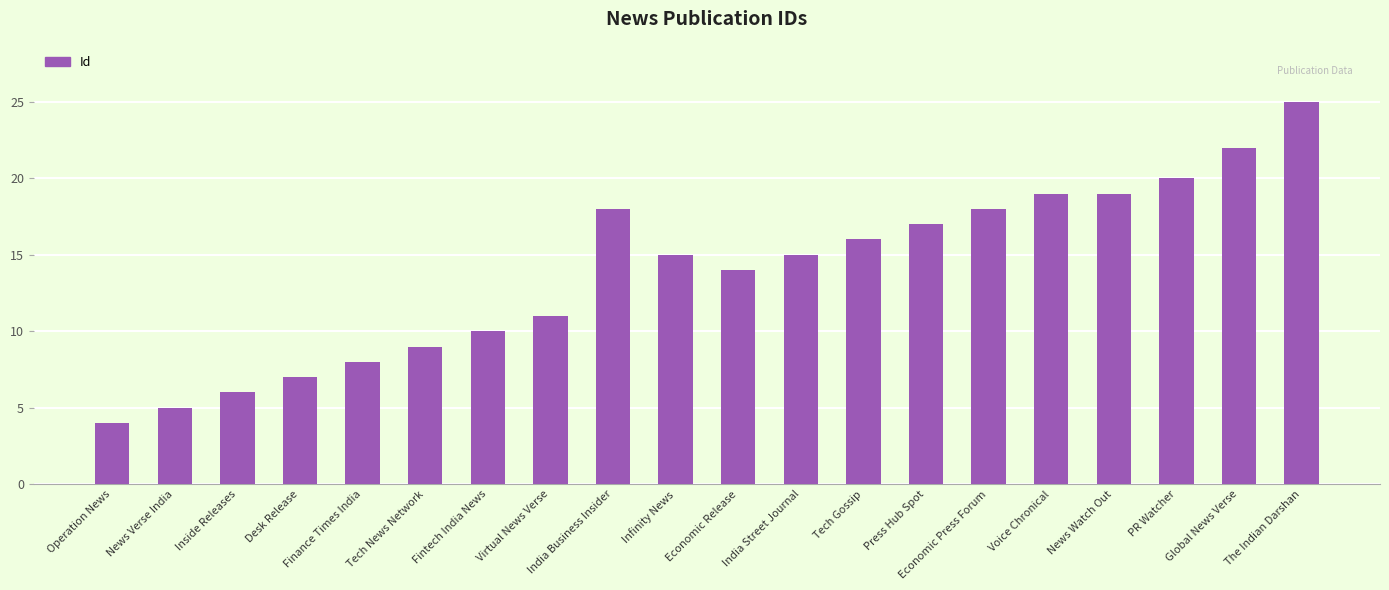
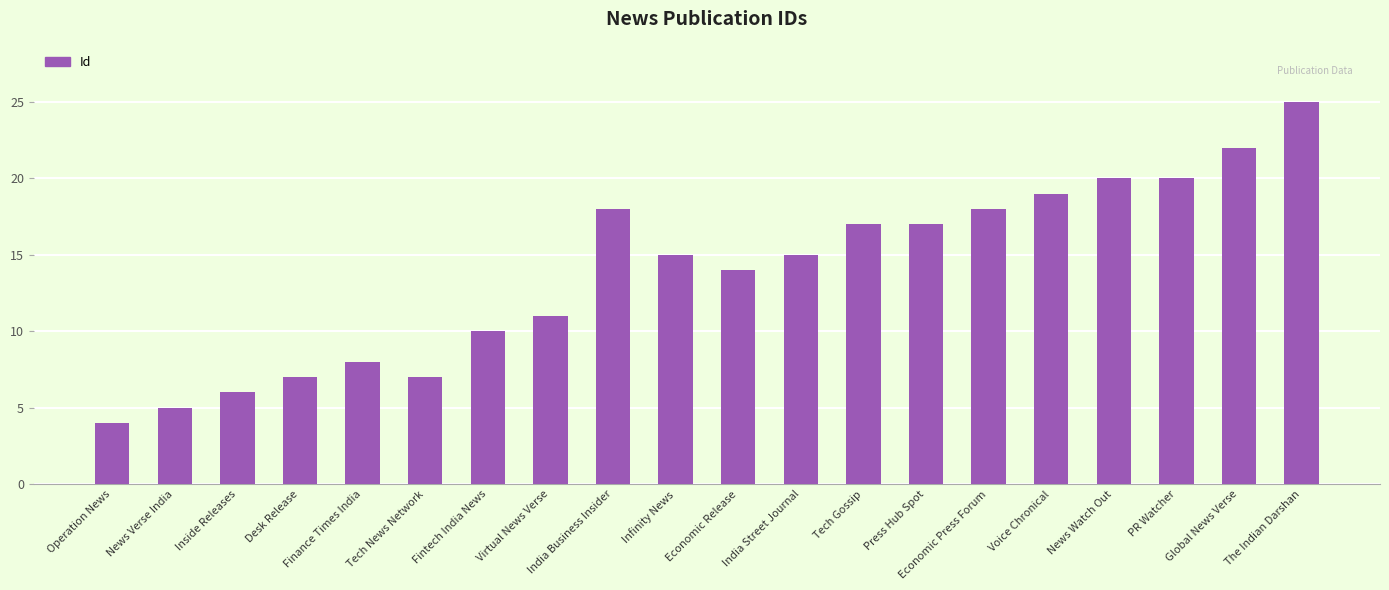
  {
    "Operation News": 4,
    "News Verse India": 5,
    "Inside Releases": 6,
    "Desk Release": 7,
    "Finance Times India": 8,
-   "Tech News Network": 9,
+   "Tech News Network": 7,
    "Fintech India News": 10,
    "Virtual News Verse": 11,
    "India Business Insider": 18,
    "Infinity News": 15,
    "Economic Release": 14,
    "India Street Journal": 15,
-   "Tech Gossip": 16,
+   "Tech Gossip": 17,
    "Press Hub Spot": 17,
    "Economic Press Forum": 18,
    "Voice Chronical": 19,
-   "News Watch Out": 19,
+   "News Watch Out": 20,
    "PR Watcher": 20,
    "Global News Verse": 22,
    "The Indian Darshan": 25
  }
